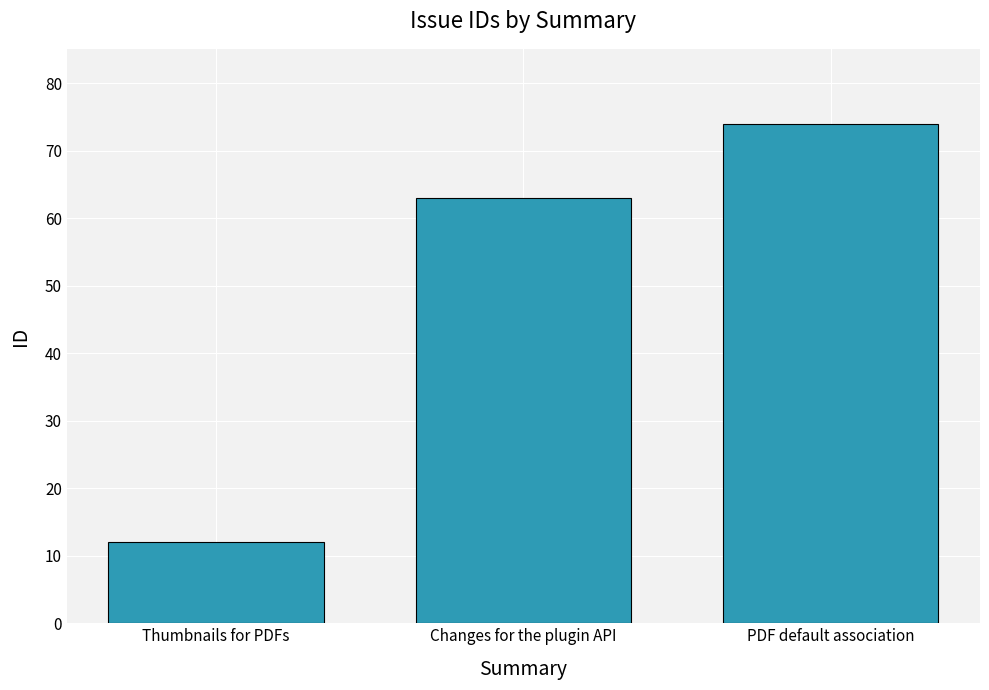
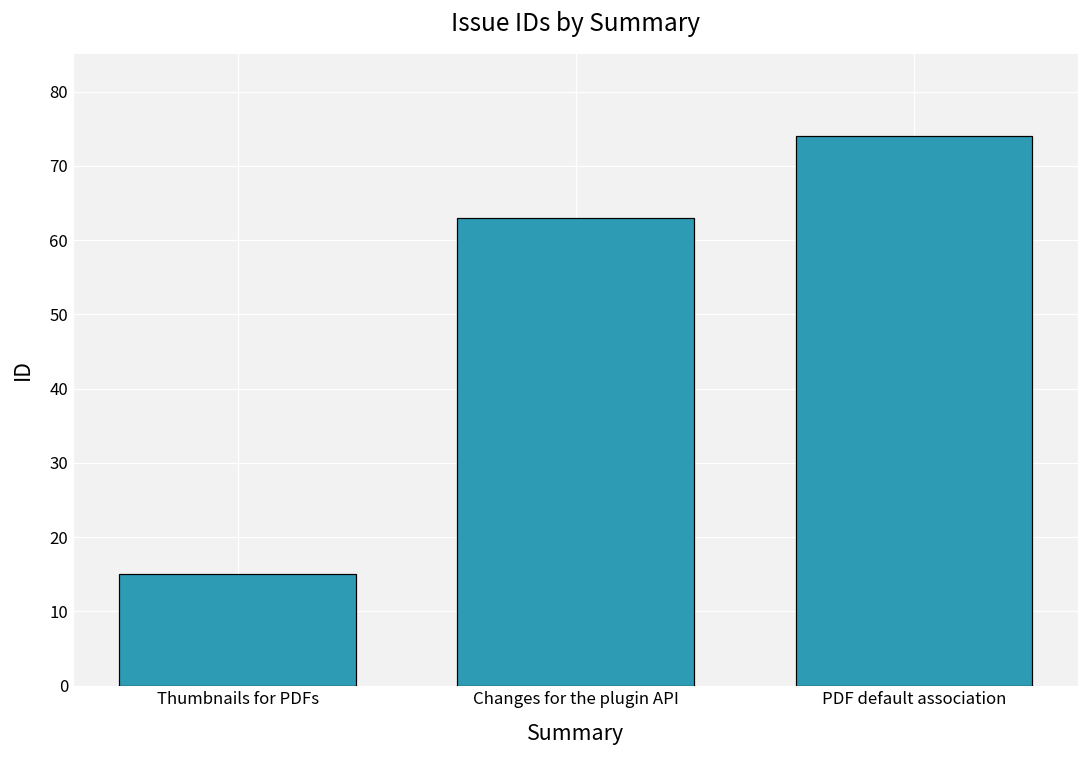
  {
-   "Thumbnails for PDFs": 12,
+   "Thumbnails for PDFs": 15,
    "Changes for the plugin API": 63,
    "PDF default association": 74
  }
